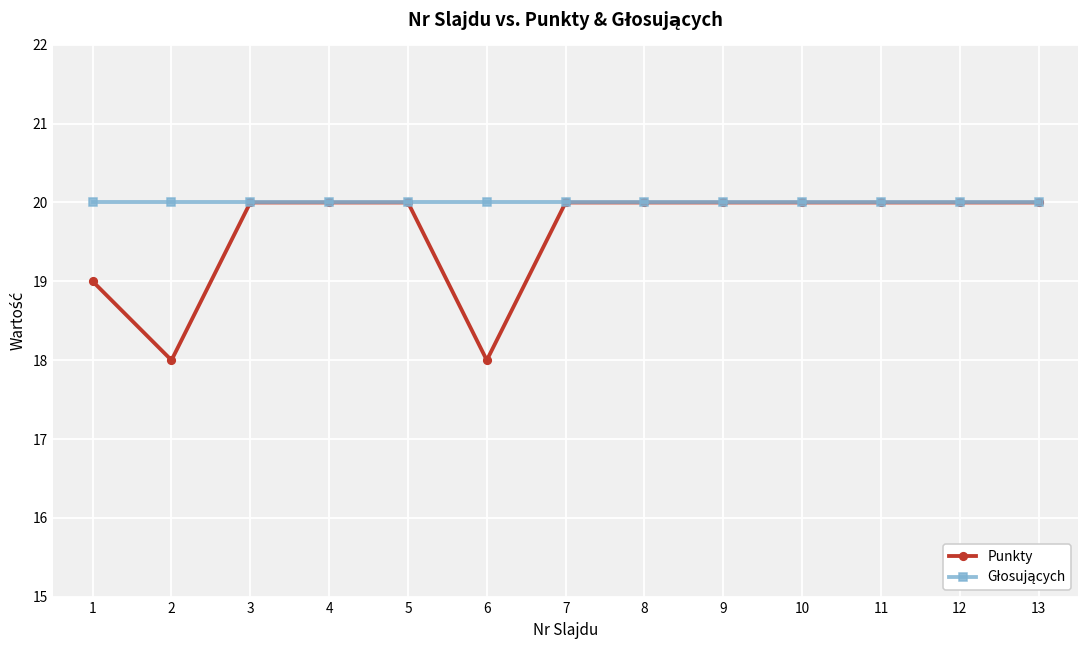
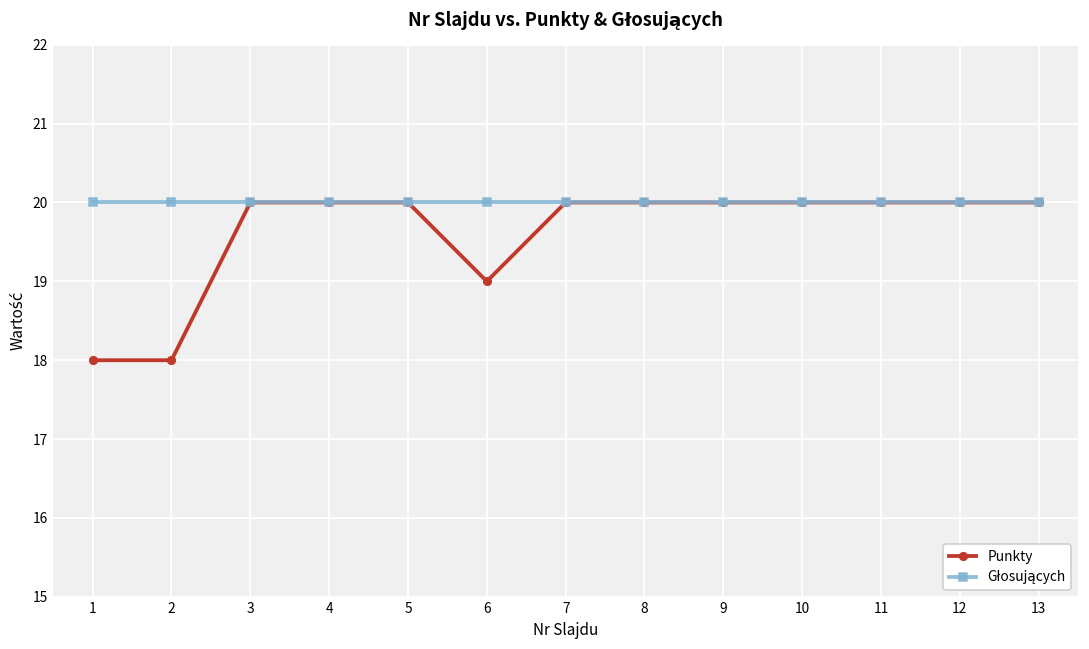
  {
    "Punkty": {
-     "1": 19,
+     "1": 18,
      "2": 18,
-     "6": 18
+     "6": 19
    },
    "Głosujących": {
      "1": 20,
      "2": 20,
      "6": 20
    }
  }
